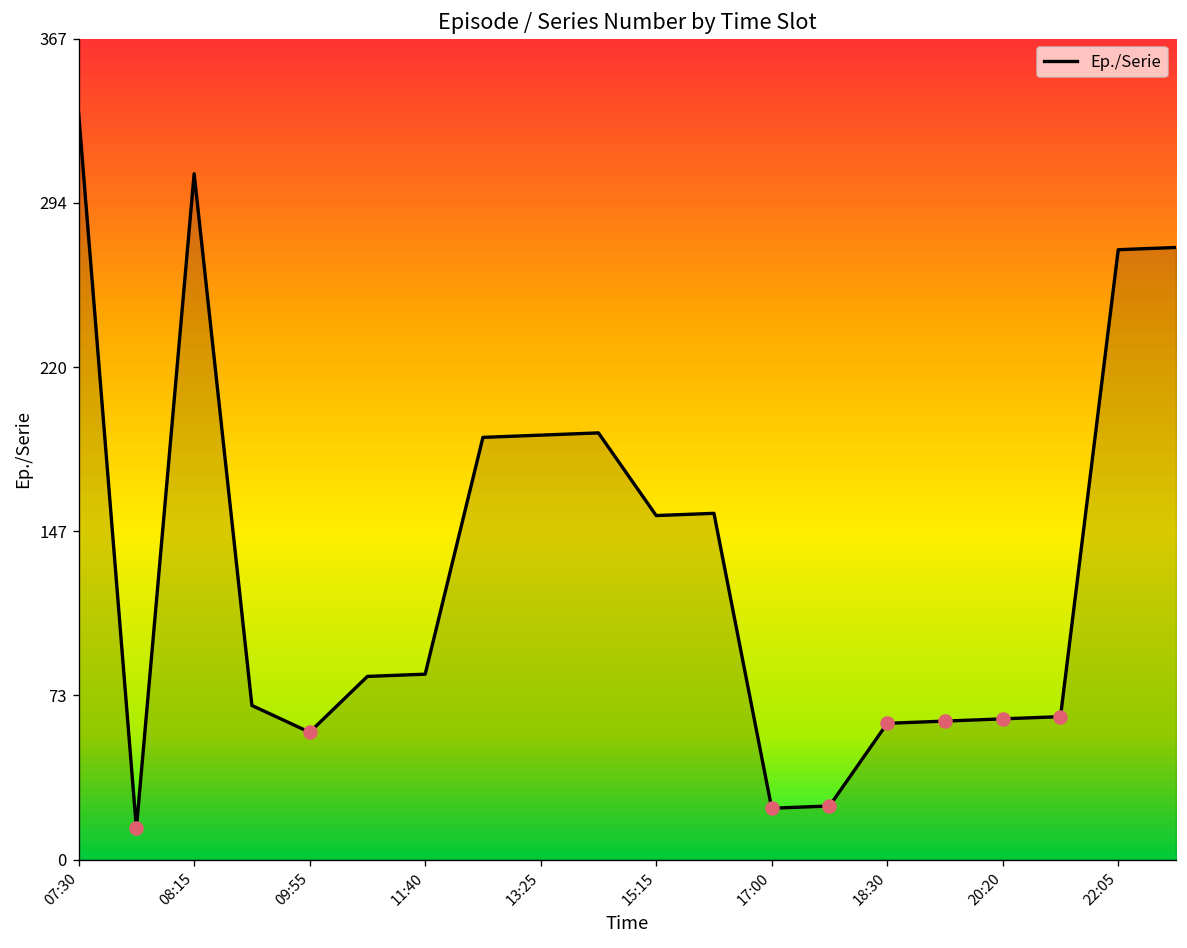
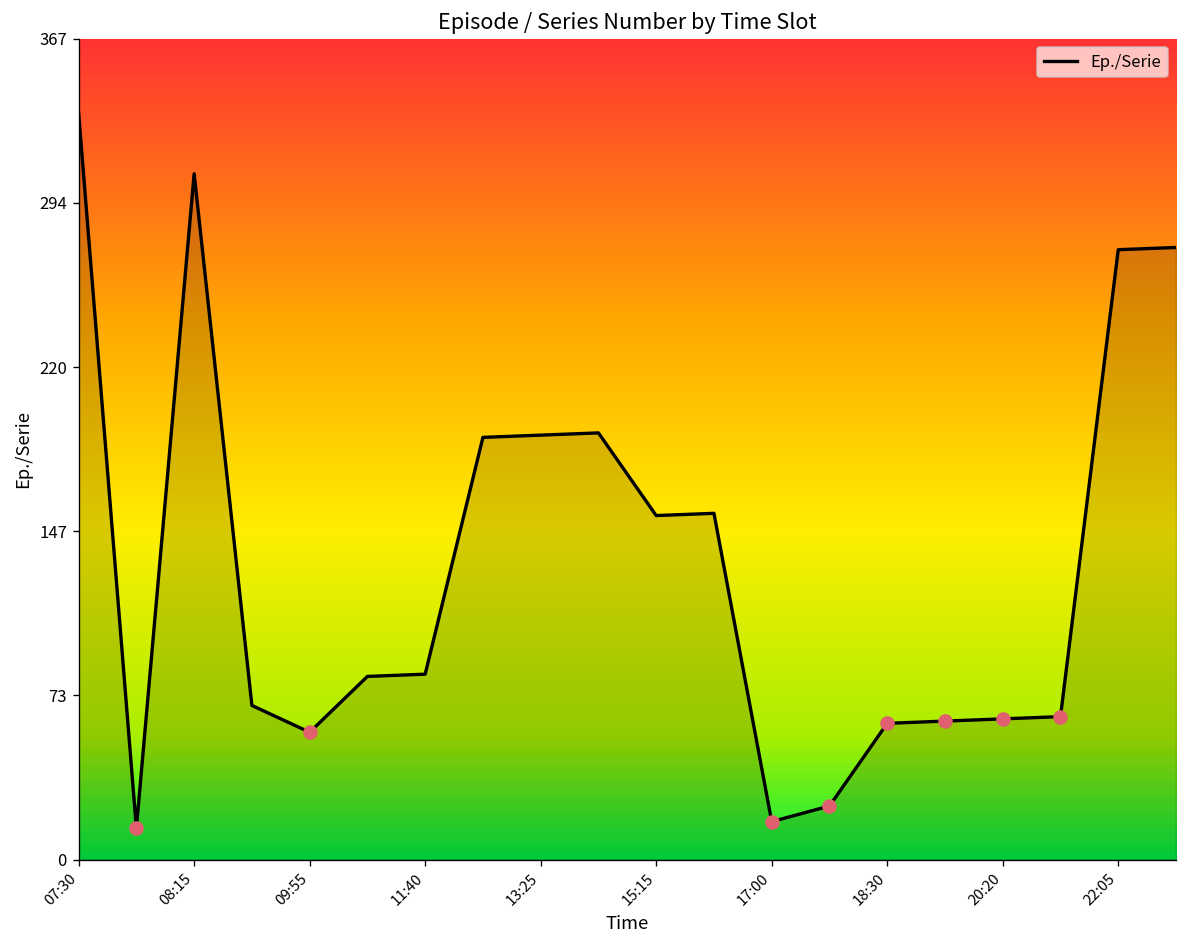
  {
    "Ep./Serie": {
      "07:30": 334,
      "08:15": 307,
      "11:40": 83,
      "13:25": 190,
      "15:15": 154,
-     "17:00": 23,
+     "17:00": 17,
      "22:05": 273
    }
  }
